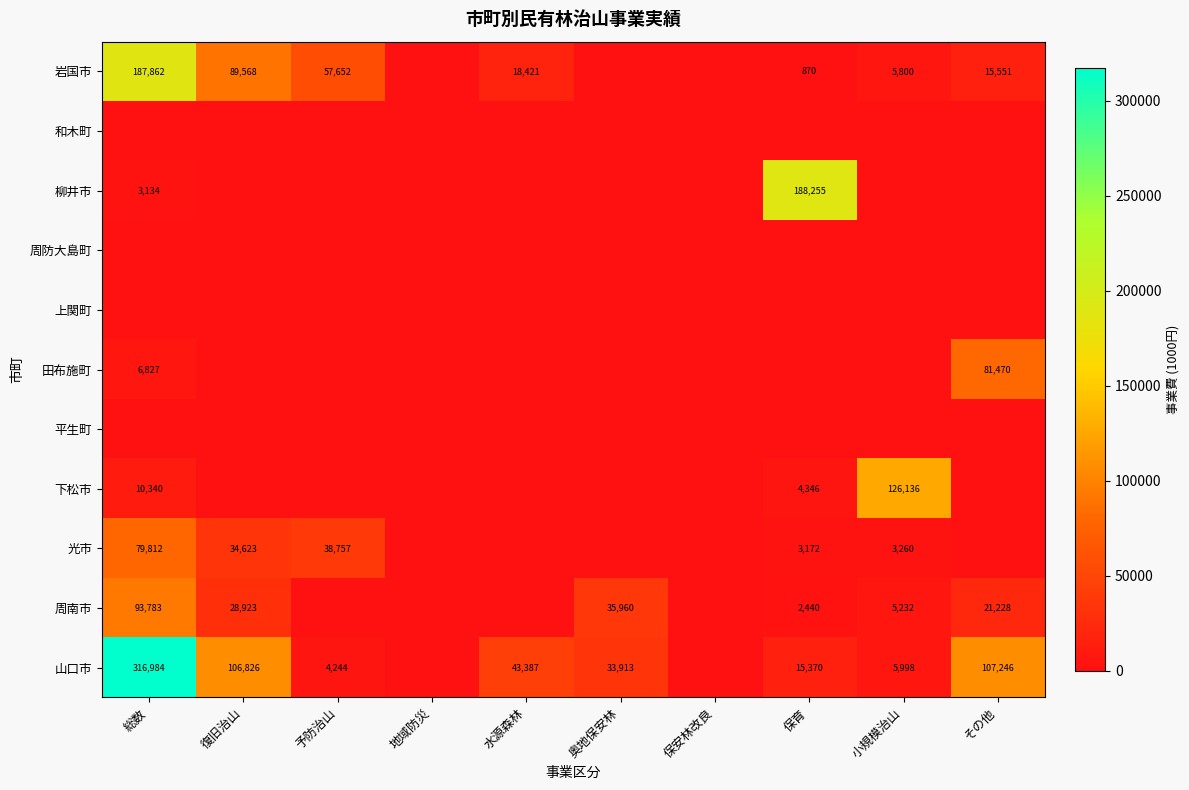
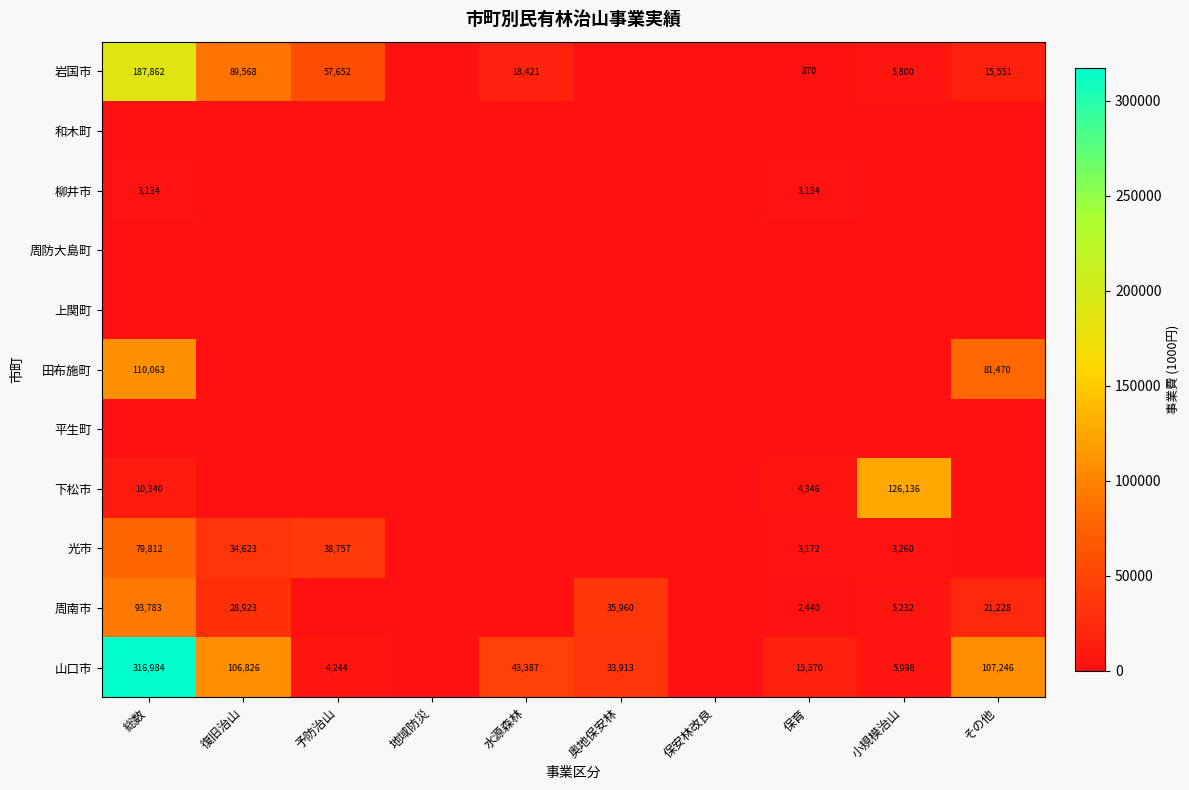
  {
    "岩国市": {
      "総数": "187,862",
      "復旧治山": "89,568",
      "予防治山": "57,652",
      "水源森林": "18,421",
      "保育": "870",
      "小規模治山": "5,800",
      "その他": "15,551"
    },
    "柳井市": {
      "総数": "3,134",
-     "保育": "188,255"
+     "保育": "3,134"
    },
    "田布施町": {
-     "総数": "6,827",
+     "総数": "110,063",
      "その他": "81,470"
    },
    "下松市": {
      "総数": "10,340",
      "保育": "4,346",
      "小規模治山": "126,136"
    },
    "光市": {
      "総数": "79,812",
      "復旧治山": "34,623",
      "予防治山": "38,757",
      "保育": "3,172",
      "小規模治山": "3,260"
    },
    "周南市": {
      "総数": "93,783",
      "復旧治山": "28,923",
      "奥地保安林": "35,960",
      "保育": "2,440",
      "小規模治山": "5,232",
      "その他": "21,228"
    },
    "山口市": {
      "総数": "316,984",
      "復旧治山": "106,826",
      "予防治山": "4,244",
      "水源森林": "43,387",
      "奥地保安林": "33,913",
      "保育": "15,370",
      "小規模治山": "5,998",
      "その他": "107,246"
    }
  }
